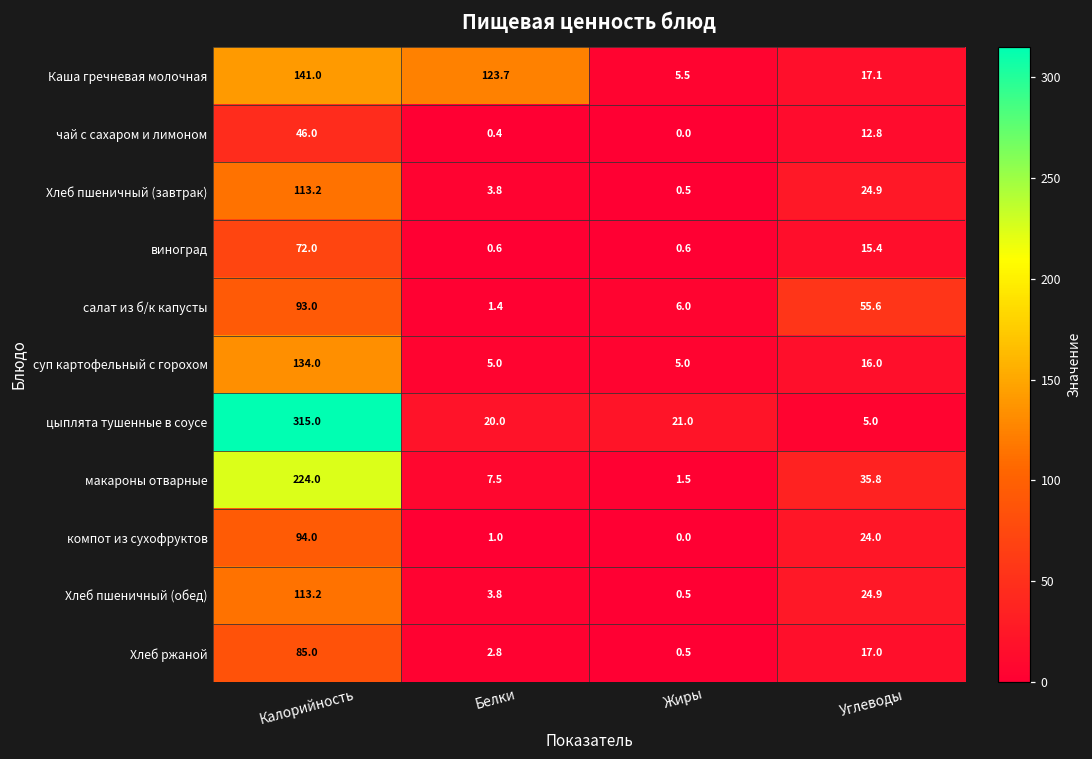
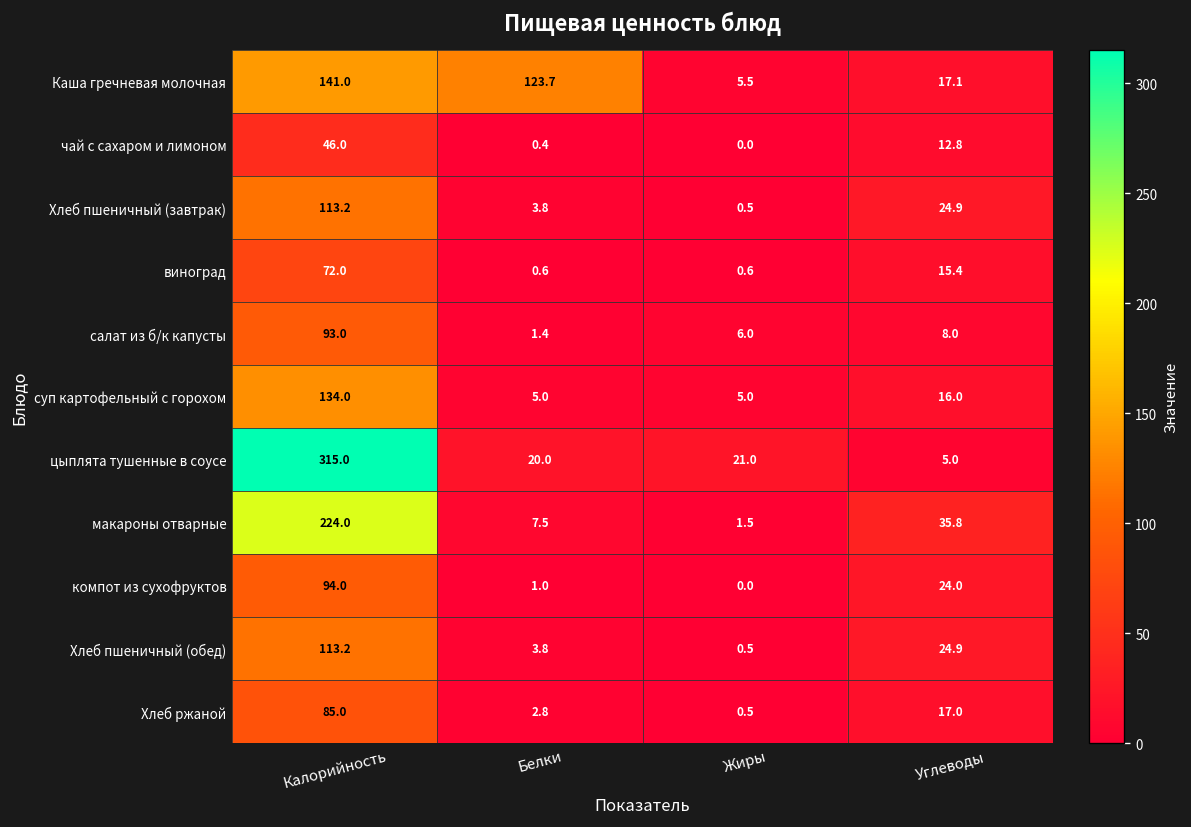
  {
    "Каша гречневая молочная": {
      "Калорийность": 141.0,
      "Белки": 123.7,
      "Жиры": 5.5,
      "Углеводы": 17.1
    },
    "чай с сахаром и лимоном": {
      "Калорийность": 46.0,
      "Белки": 0.4,
      "Жиры": 0.0,
      "Углеводы": 12.8
    },
    "Хлеб пшеничный (завтрак)": {
      "Калорийность": 113.2,
      "Белки": 3.8,
      "Жиры": 0.5,
      "Углеводы": 24.9
    },
    "виноград": {
      "Калорийность": 72.0,
      "Белки": 0.6,
      "Жиры": 0.6,
      "Углеводы": 15.4
    },
    "салат из б/к капусты": {
      "Калорийность": 93.0,
      "Белки": 1.4,
      "Жиры": 6.0,
-     "Углеводы": 55.6
+     "Углеводы": 8.0
    },
    "суп картофельный с горохом": {
      "Калорийность": 134.0,
      "Белки": 5.0,
      "Жиры": 5.0,
      "Углеводы": 16.0
    },
    "цыплята тушенные в соусе": {
      "Калорийность": 315.0,
      "Белки": 20.0,
      "Жиры": 21.0,
      "Углеводы": 5.0
    },
    "макароны отварные": {
      "Калорийность": 224.0,
      "Белки": 7.5,
      "Жиры": 1.5,
      "Углеводы": 35.8
    },
    "компот из сухофруктов": {
      "Калорийность": 94.0,
      "Белки": 1.0,
      "Жиры": 0.0,
      "Углеводы": 24.0
    },
    "Хлеб пшеничный (обед)": {
      "Калорийность": 113.2,
      "Белки": 3.8,
      "Жиры": 0.5,
      "Углеводы": 24.9
    },
    "Хлеб ржаной": {
      "Калорийность": 85.0,
      "Белки": 2.8,
      "Жиры": 0.5,
      "Углеводы": 17.0
    }
  }
